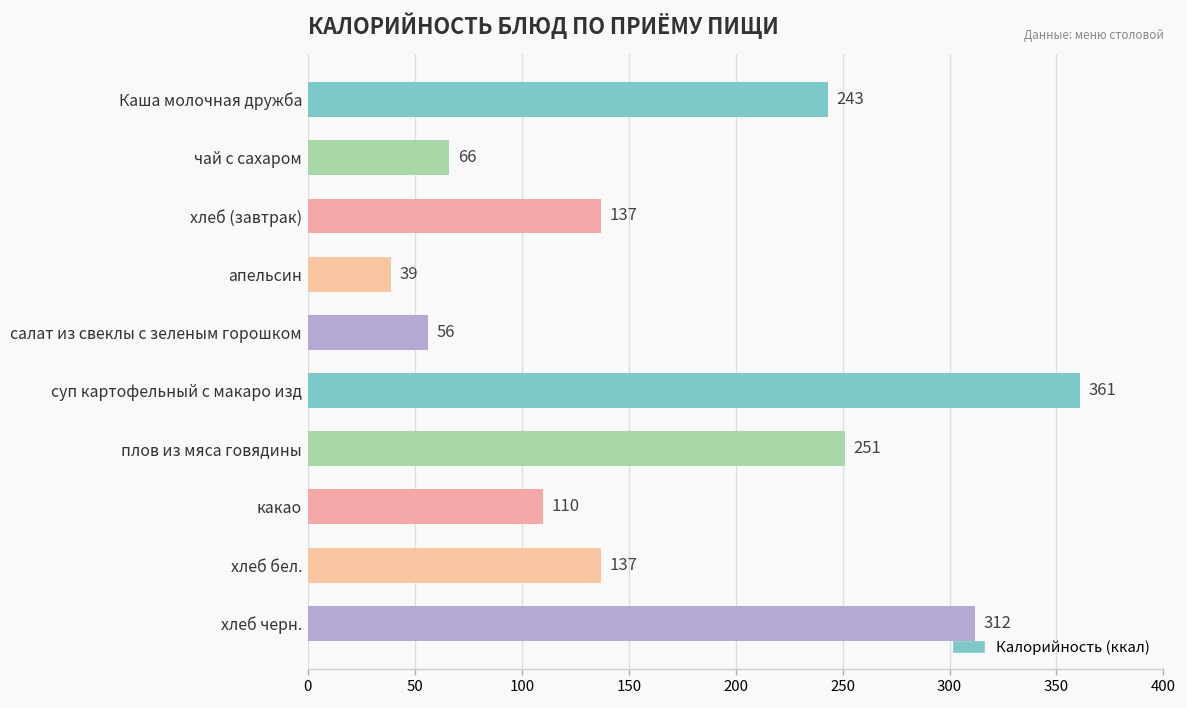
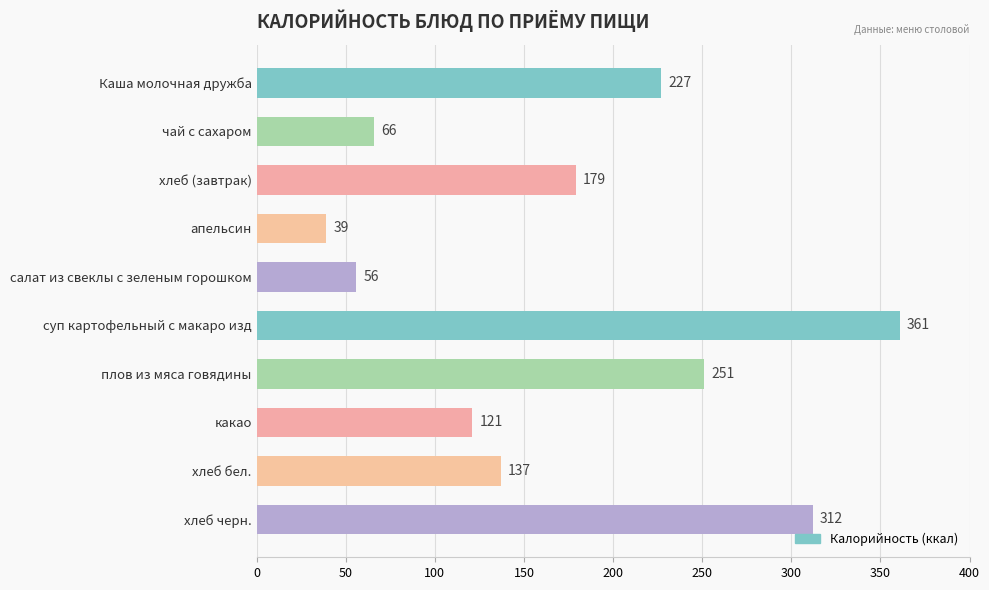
  {
-   "Каша молочная дружба": 243,
+   "Каша молочная дружба": 227,
    "чай с сахаром": 66,
-   "хлеб (завтрак)": 137,
+   "хлеб (завтрак)": 179,
    "апельсин": 39,
    "салат из свеклы с зеленым горошком": 56,
    "суп картофельный с макаро изд": 361,
    "плов из мяса говядины": 251,
-   "какао": 110,
+   "какао": 121,
    "хлеб бел.": 137,
    "хлеб черн.": 312
  }
